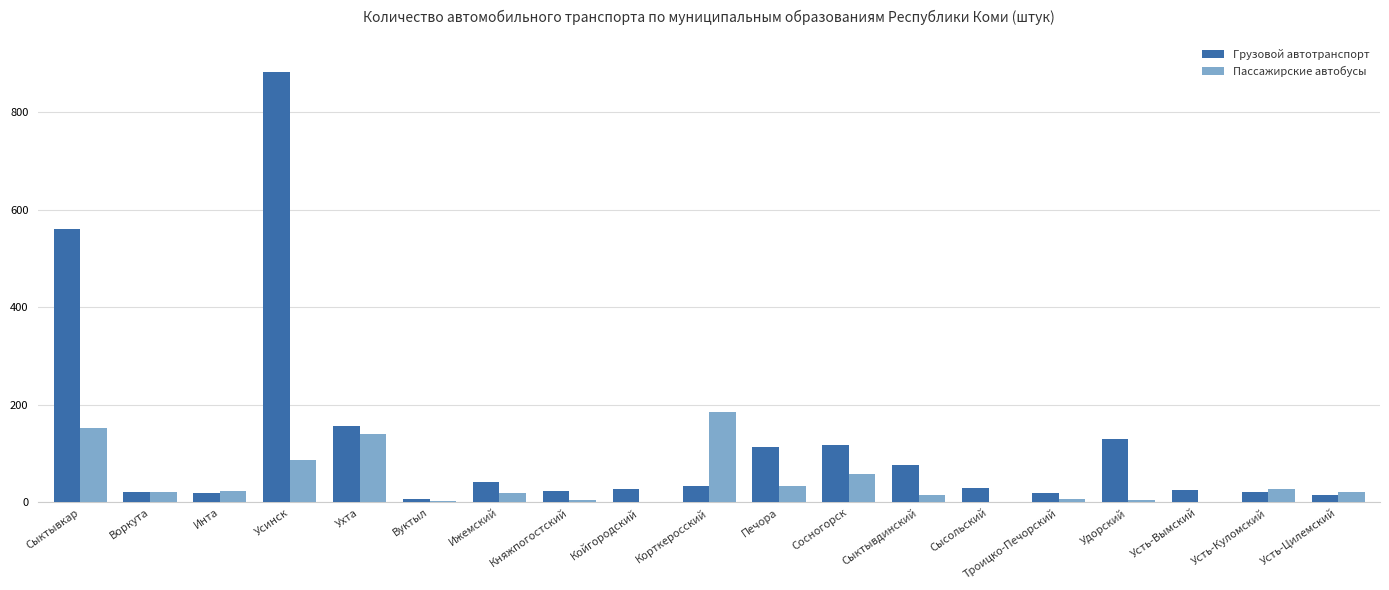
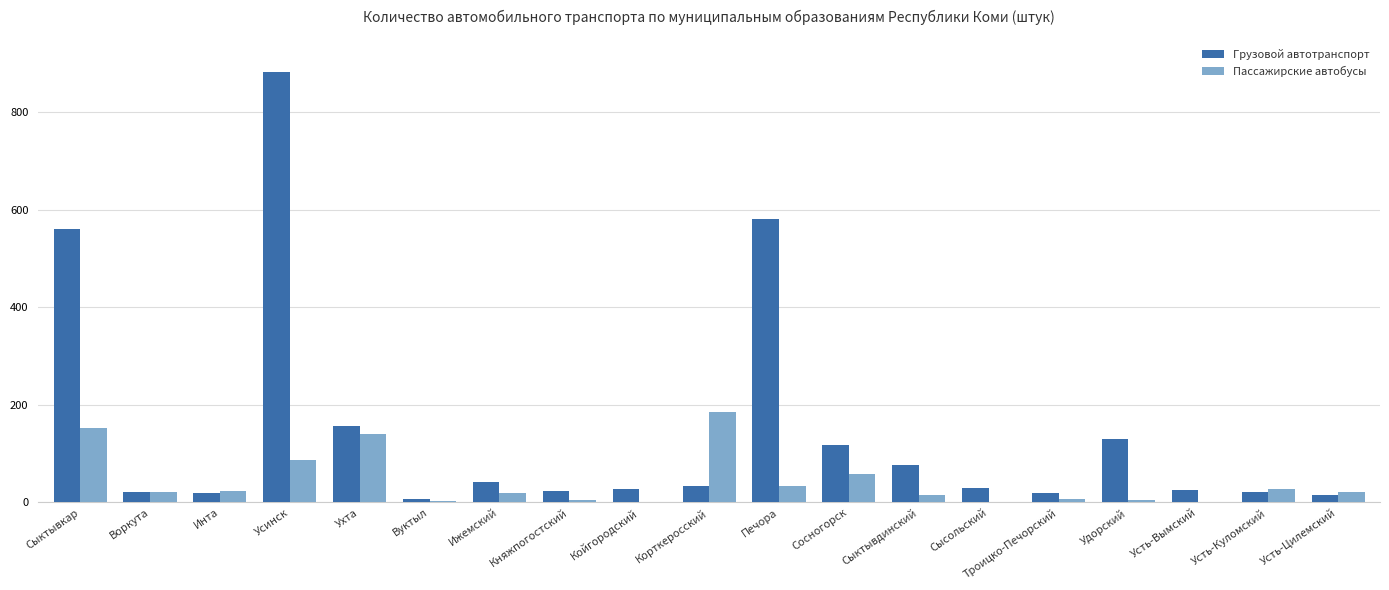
  {
    "Грузовой автотранспорт": {
      "Сыктывкар": 560,
      "Воркута": 20,
      "Инта": 20,
      "Усинск": 880,
      "Ухта": 160,
      "Вуктыл": 10,
      "Ижемский": 40,
      "Княжпогостский": 20,
      "Койгородский": 30,
      "Корткеросский": 30,
-     "Печора": 110,
+     "Печора": 580,
      "Сосногорск": 120,
      "Сыктывдинский": 80,
      "Сысольский": 30,
      "Троицко-Печорский": 20,
      "Удорский": 130,
      "Усть-Вымский": 30,
      "Усть-Куломский": 20,
      "Усть-Цилемский": 20
    },
    "Пассажирские автобусы": {
      "Сыктывкар": 150,
      "Воркута": 20,
      "Инта": 20,
      "Усинск": 90,
      "Ухта": 140,
      "Ижемский": 20,
      "Корткеросский": 190,
      "Печора": 30,
      "Сосногорск": 60,
      "Сыктывдинский": 20,
      "Троицко-Печорский": 10,
      "Усть-Куломский": 30,
      "Усть-Цилемский": 20
    }
  }
